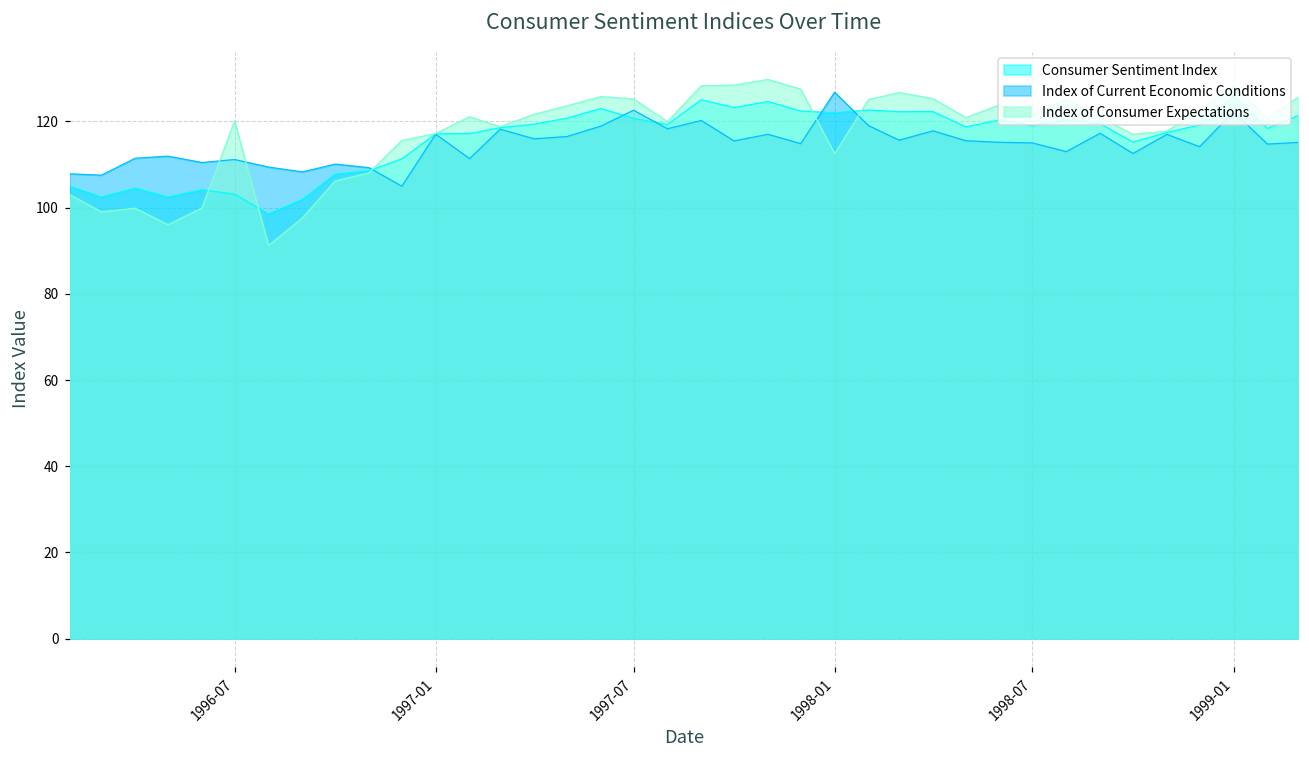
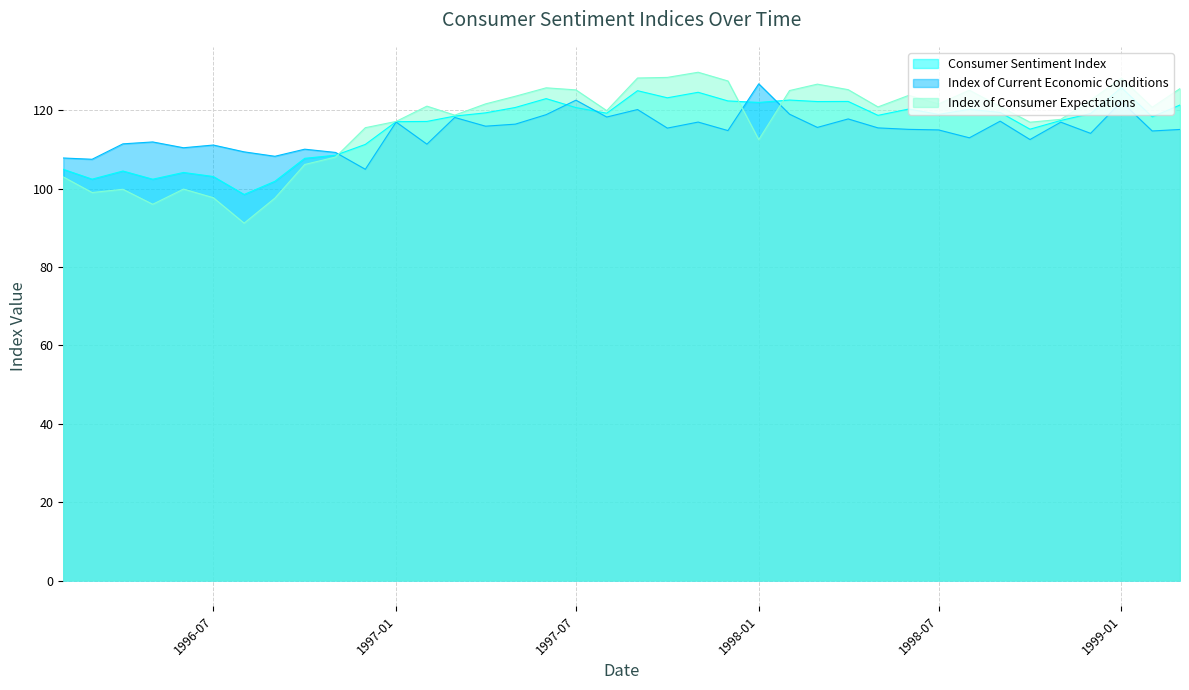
  {
    "Index of Consumer Expectations": {
-     "1996-07": 120,
+     "1996-07": 98,
      "1997-07": 125,
      "1998-01": 113
    }
  }
